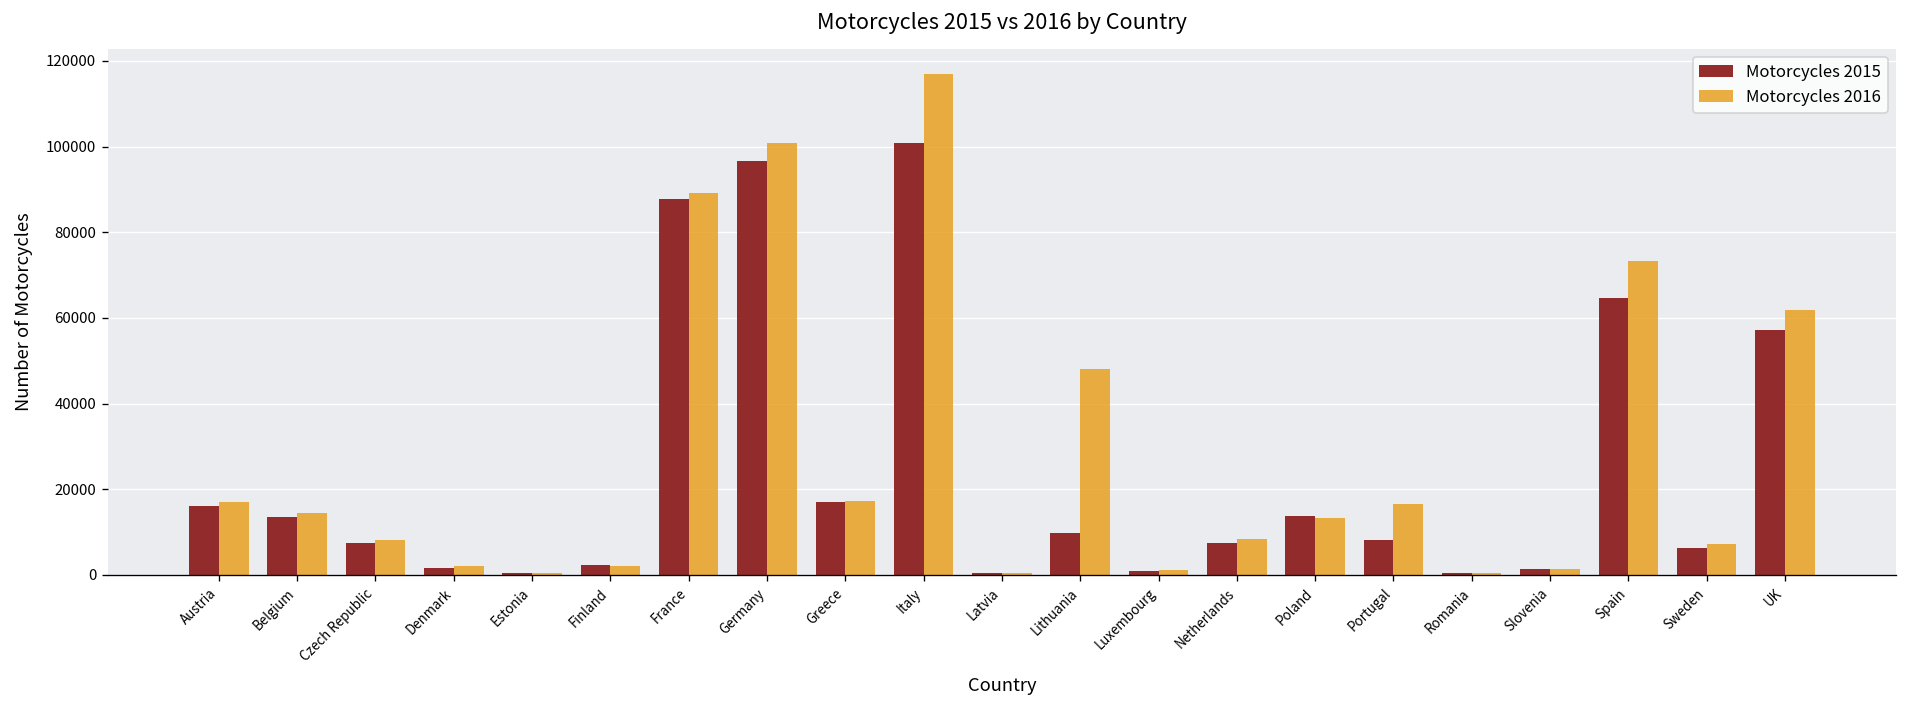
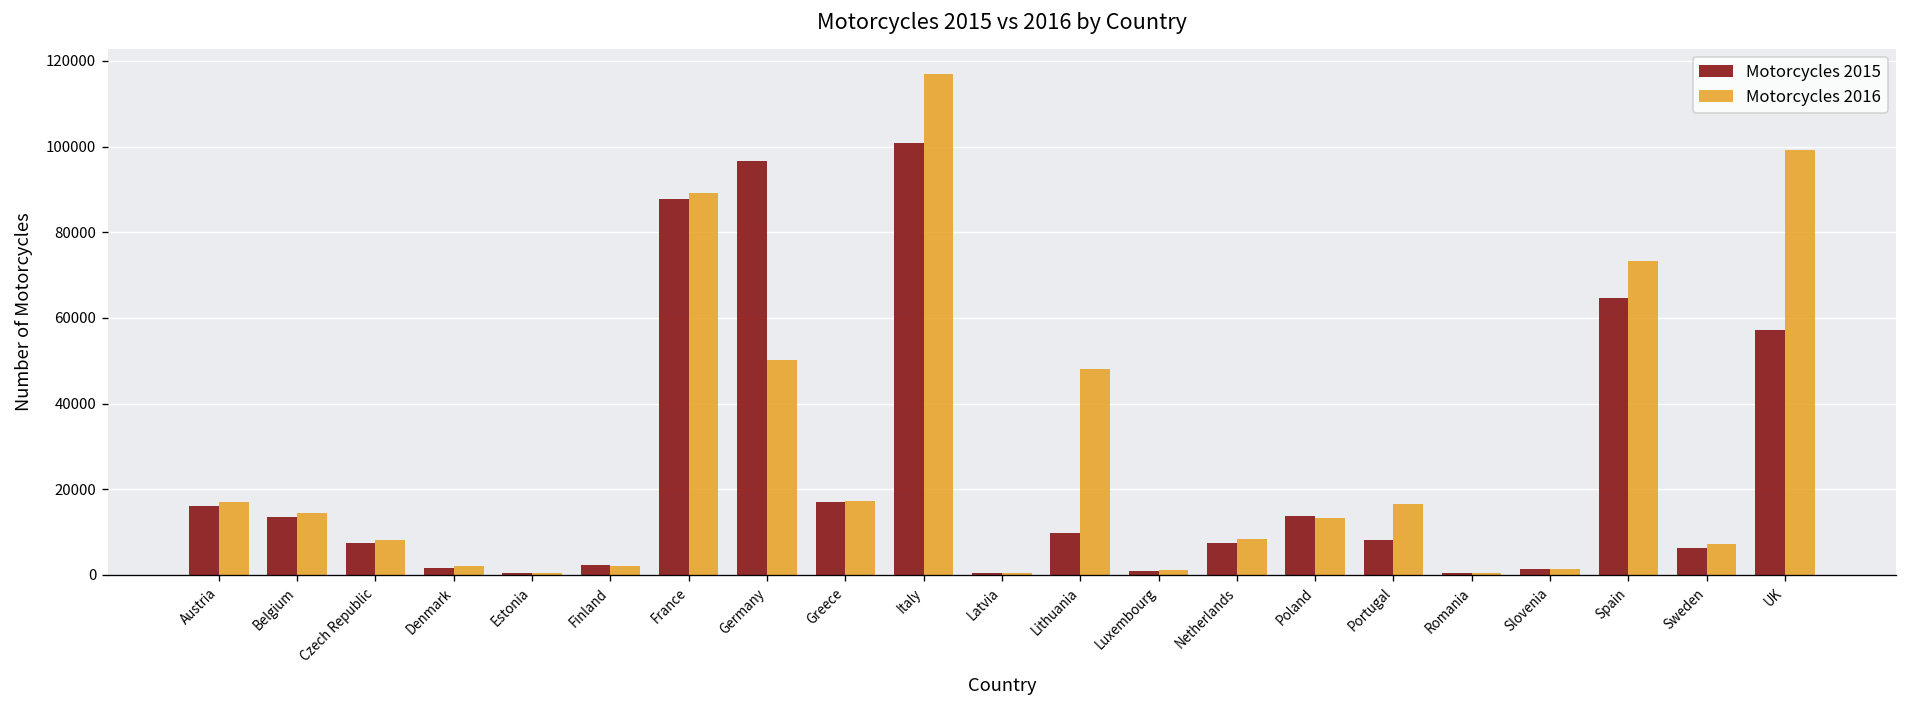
  {
    "Motorcycles 2015": {
      "Austria": 16000,
      "Belgium": 14000,
      "Czech Republic": 7000,
      "Denmark": 2000,
      "Finland": 2000,
      "France": 88000,
      "Germany": 97000,
      "Greece": 17000,
      "Italy": 101000,
      "Lithuania": 10000,
      "Luxembourg": 1000,
      "Netherlands": 7000,
      "Poland": 14000,
      "Portugal": 8000,
      "Slovenia": 1000,
      "Spain": 65000,
      "Sweden": 6000,
      "UK": 57000
    },
    "Motorcycles 2016": {
      "Austria": 17000,
      "Belgium": 14000,
      "Czech Republic": 8000,
      "Denmark": 2000,
      "Finland": 2000,
      "France": 89000,
-     "Germany": 101000,
+     "Germany": 50000,
      "Greece": 17000,
      "Italy": 117000,
      "Lithuania": 48000,
      "Luxembourg": 1000,
      "Netherlands": 8000,
      "Poland": 13000,
      "Portugal": 17000,
      "Slovenia": 1000,
      "Spain": 73000,
      "Sweden": 7000,
-     "UK": 62000
+     "UK": 99000
    }
  }
